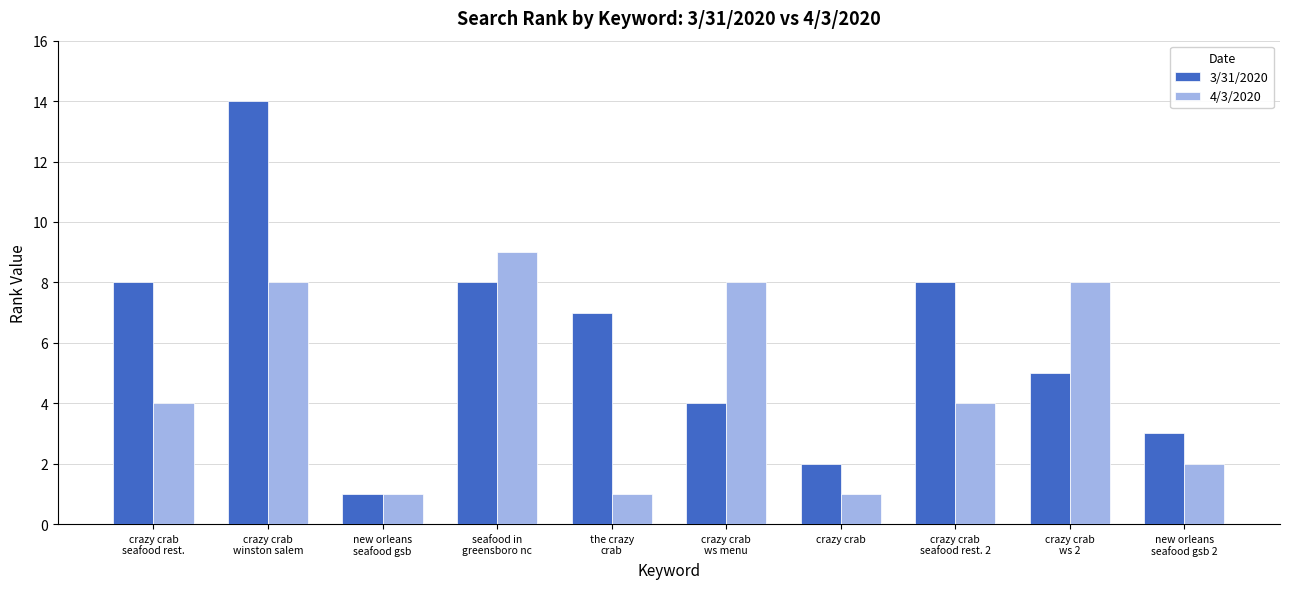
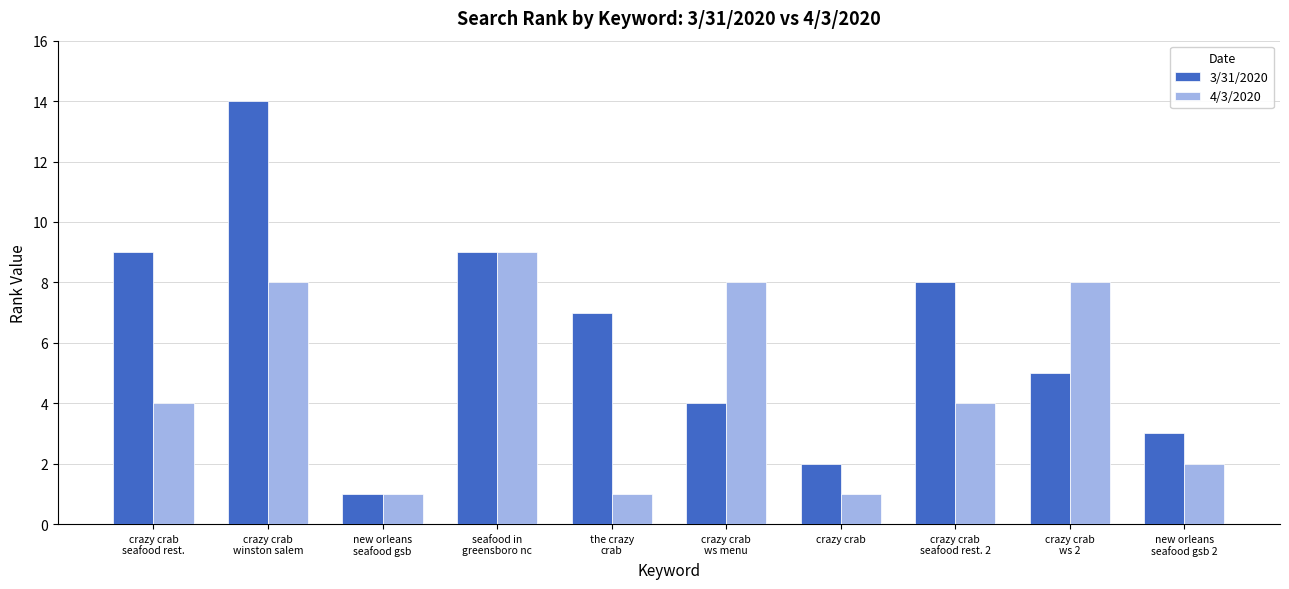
  {
    "3/31/2020": {
-     "crazy crab seafood rest.": 8,
+     "crazy crab seafood rest.": 9,
      "crazy crab winston salem": 14,
      "new orleans seafood gsb": 1,
-     "seafood in greensboro nc": 8,
+     "seafood in greensboro nc": 9,
      "the crazy crab": 7,
      "crazy crab ws menu": 4,
      "crazy crab": 2,
      "crazy crab seafood rest. 2": 8,
      "crazy crab ws 2": 5,
      "new orleans seafood gsb 2": 3
    },
    "4/3/2020": {
      "crazy crab seafood rest.": 4,
      "crazy crab winston salem": 8,
      "new orleans seafood gsb": 1,
      "seafood in greensboro nc": 9,
      "the crazy crab": 1,
      "crazy crab ws menu": 8,
      "crazy crab": 1,
      "crazy crab seafood rest. 2": 4,
      "crazy crab ws 2": 8,
      "new orleans seafood gsb 2": 2
    }
  }
